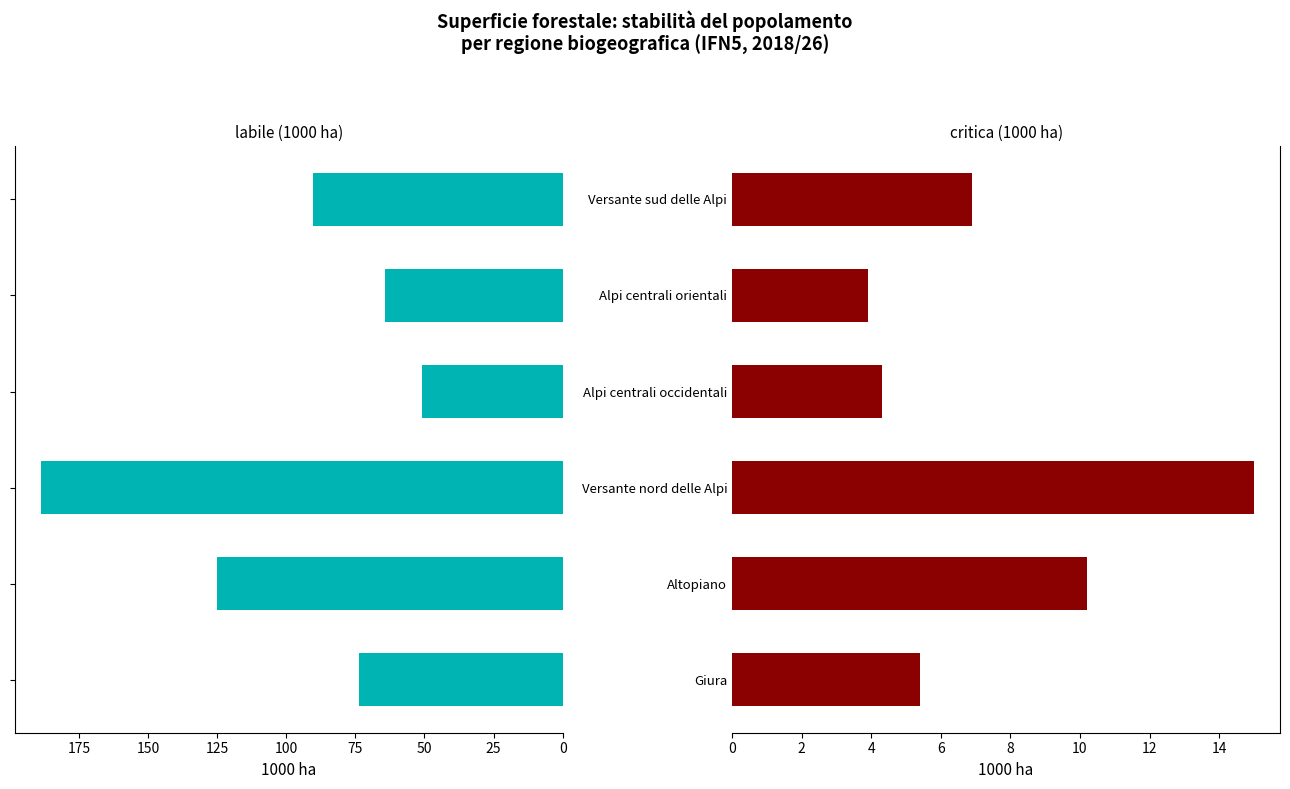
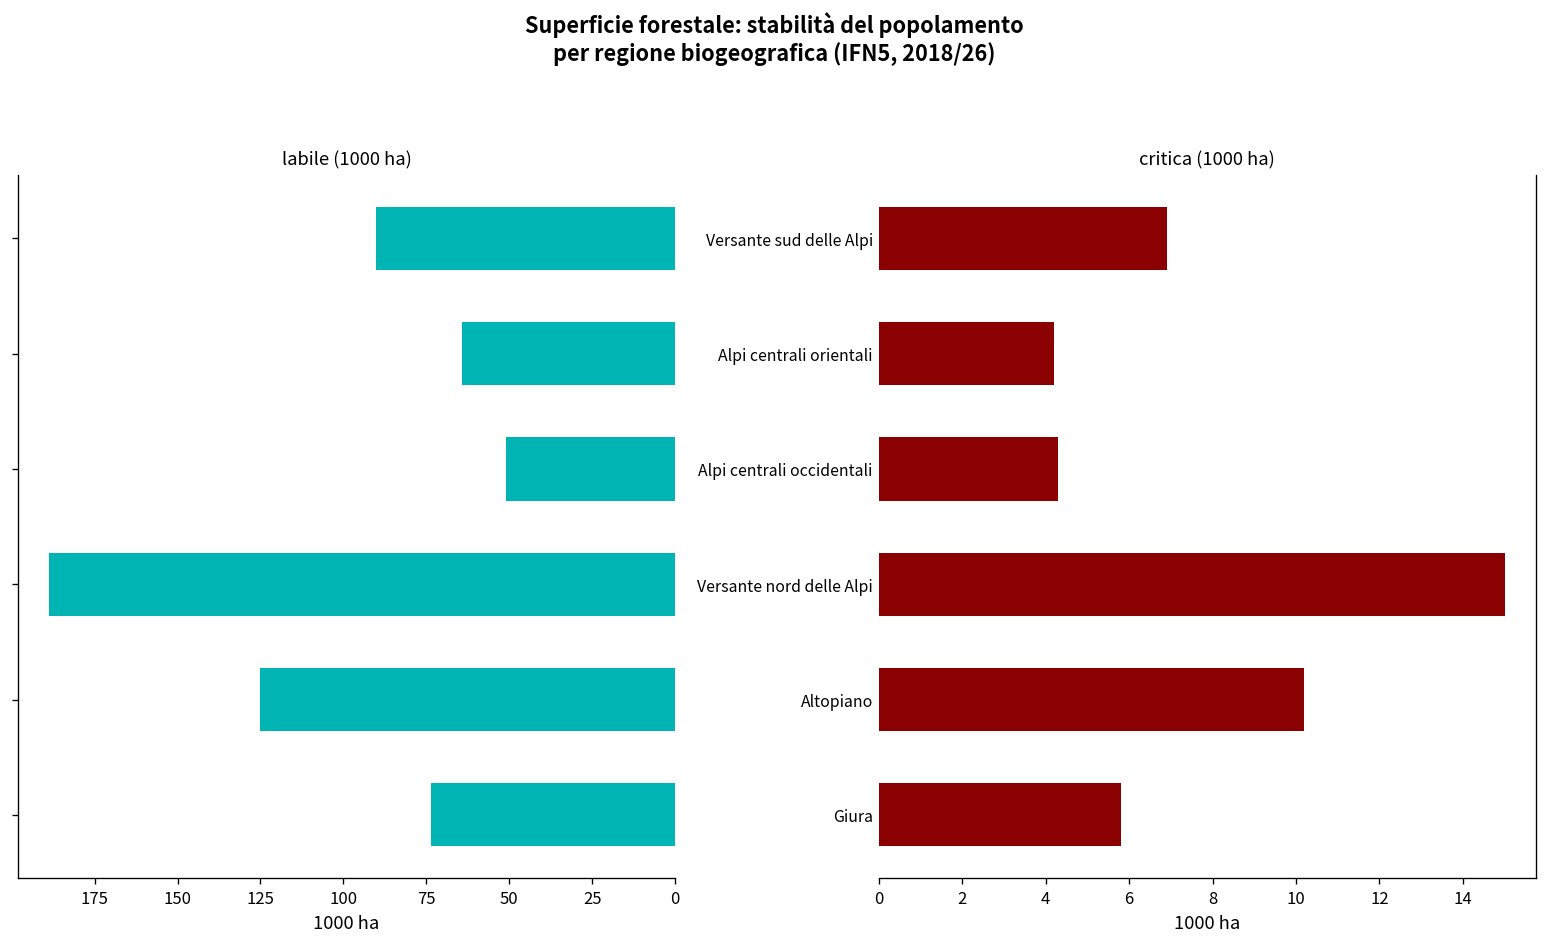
  {
    "critica (1000 ha)": {
      "Versante sud delle Alpi": 6.9,
-     "Alpi centrali orientali": 3.9,
+     "Alpi centrali orientali": 4.2,
      "Alpi centrali occidentali": 4.3,
      "Versante nord delle Alpi": 15.0,
      "Altopiano": 10.2,
-     "Giura": 5.4
+     "Giura": 5.8
    }
  }
